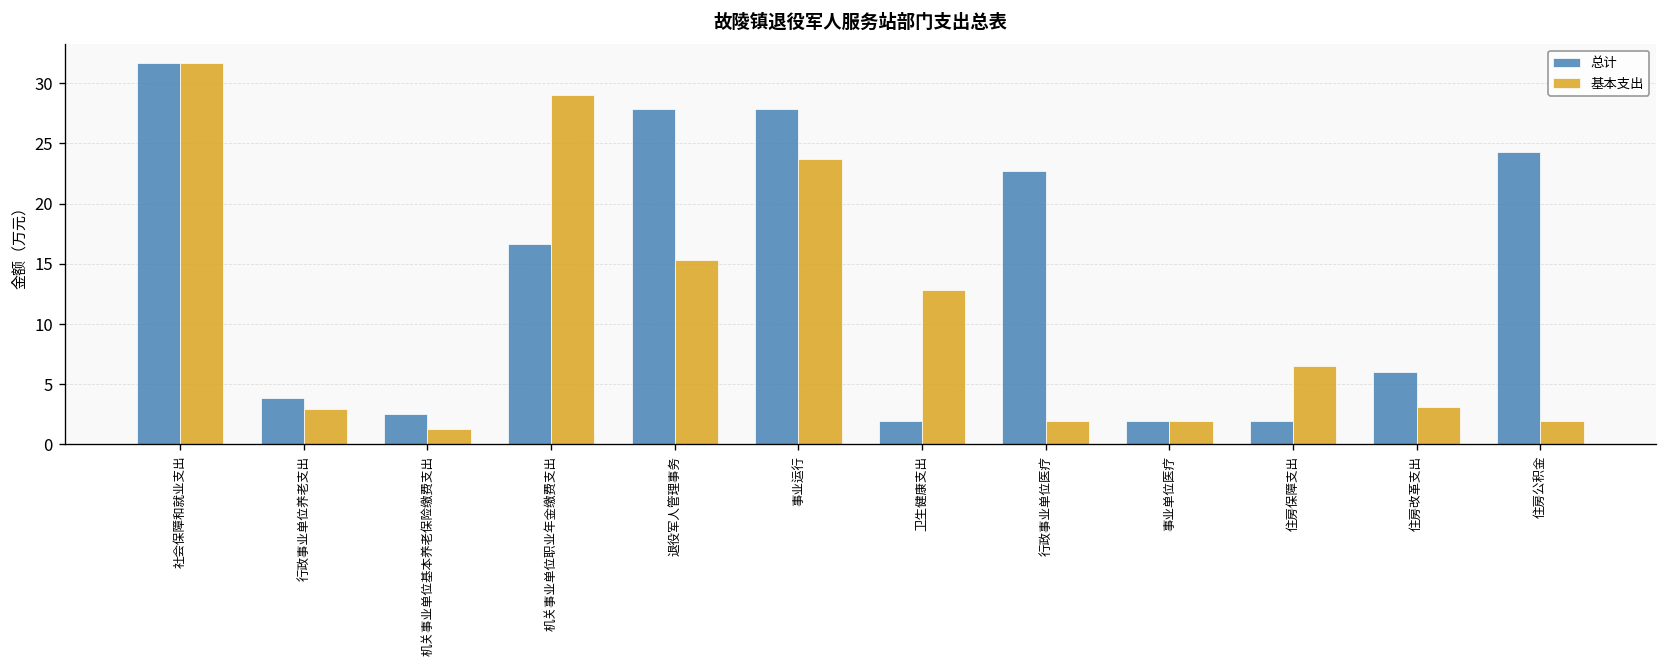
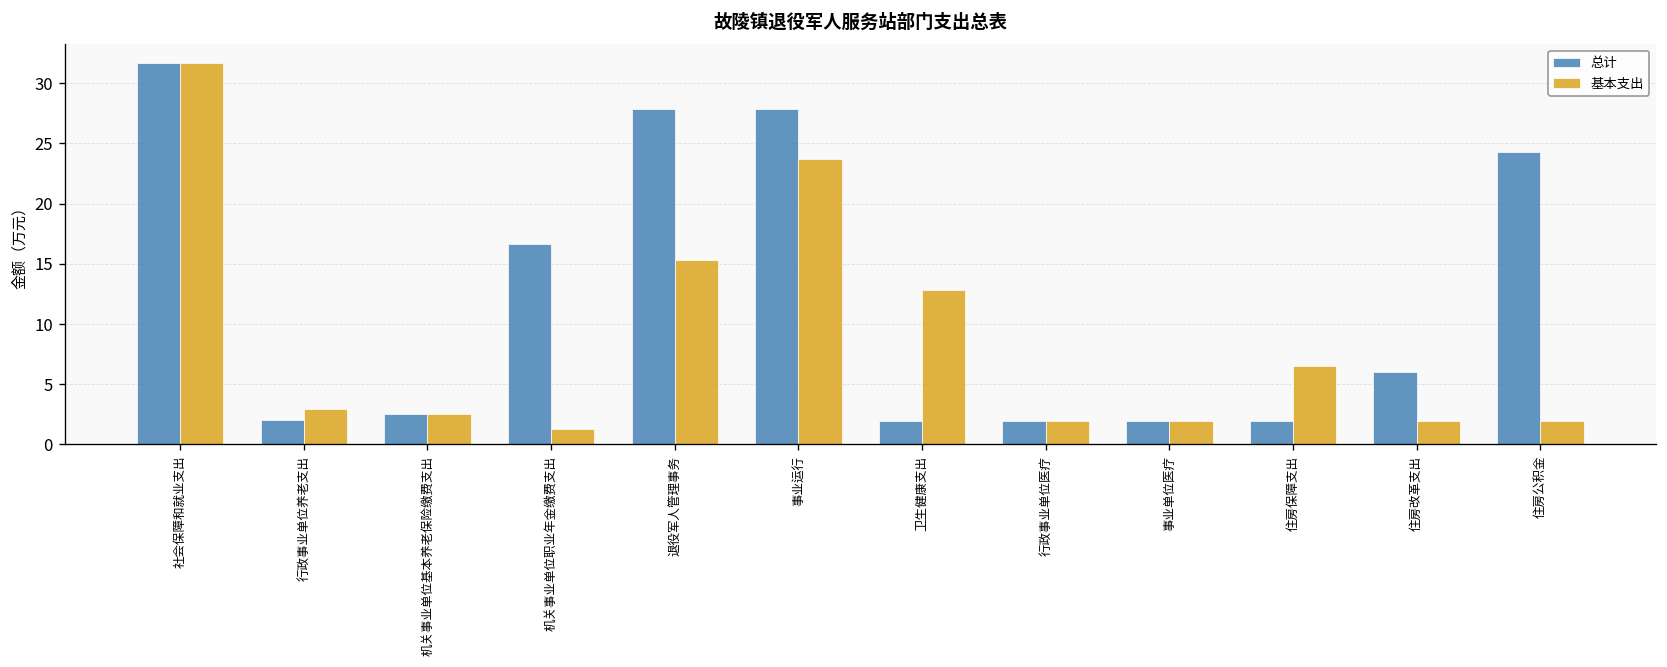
  {
    "总计": {
      "社会保障和就业支出": 31.7,
-     "行政事业单位养老支出": 3.8,
+     "行政事业单位养老支出": 2.0,
      "机关事业单位基本养老保险缴费支出": 2.5,
      "机关事业单位职业年金缴费支出": 16.6,
      "退役军人管理事务": 27.9,
      "事业运行": 27.9,
      "卫生健康支出": 1.9,
-     "行政事业单位医疗": 22.7,
+     "行政事业单位医疗": 1.9,
      "事业单位医疗": 1.9,
      "住房保障支出": 1.9,
      "住房改革支出": 6.0,
      "住房公积金": 24.3
    },
    "基本支出": {
      "社会保障和就业支出": 31.7,
      "行政事业单位养老支出": 2.9,
-     "机关事业单位基本养老保险缴费支出": 1.2,
-     "机关事业单位职业年金缴费支出": 29.0,
+     "机关事业单位基本养老保险缴费支出": 2.5,
+     "机关事业单位职业年金缴费支出": 1.3,
      "退役军人管理事务": 15.3,
      "事业运行": 23.7,
      "卫生健康支出": 12.8,
      "行政事业单位医疗": 1.9,
      "事业单位医疗": 1.9,
      "住房保障支出": 6.5,
-     "住房改革支出": 3.1,
+     "住房改革支出": 1.9,
      "住房公积金": 1.9
    }
  }
